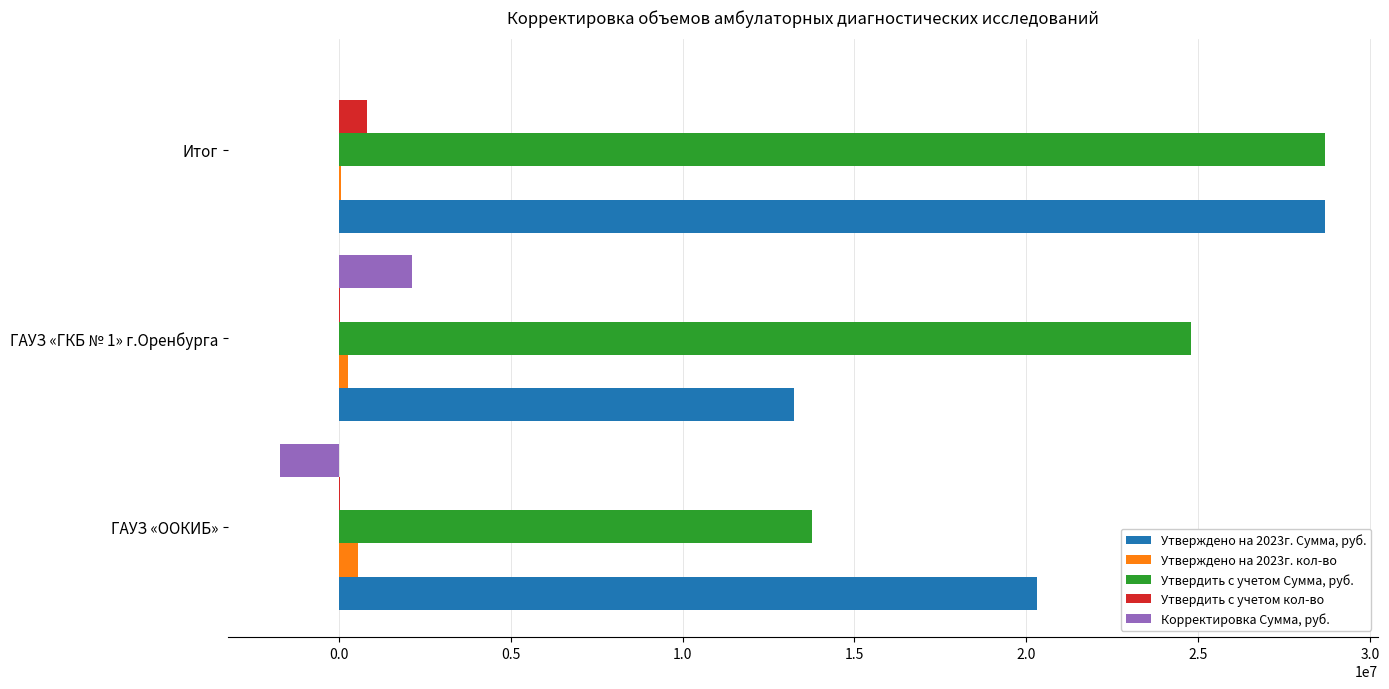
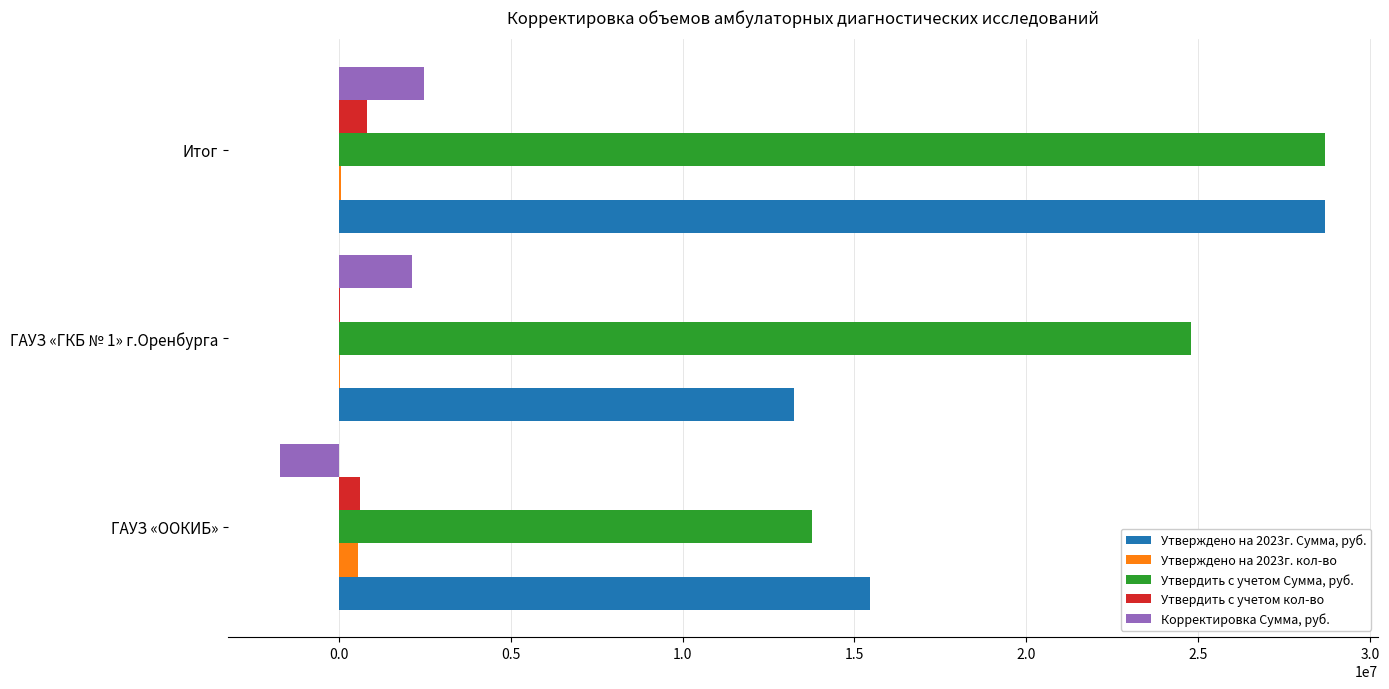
  {
    "Утверждено на 2023г. Сумма, руб.": {
      "Итог": 28700000,
      "ГАУЗ «ГКБ № 1» г.Оренбурга": 13200000,
-     "ГАУЗ «ООКИБ»": 20300000
+     "ГАУЗ «ООКИБ»": 15500000
    },
    "Утверждено на 2023г. кол-во": {
-     "ГАУЗ «ГКБ № 1» г.Оренбурга": 300000,
+     "ГАУЗ «ГКБ № 1» г.Оренбурга": 0,
      "ГАУЗ «ООКИБ»": 600000
    },
    "Утвердить с учетом Сумма, руб.": {
      "Итог": 28700000,
      "ГАУЗ «ГКБ № 1» г.Оренбурга": 24800000,
      "ГАУЗ «ООКИБ»": 13800000
    },
    "Утвердить с учетом кол-во": {
      "Итог": 800000,
-     "ГАУЗ «ООКИБ»": 0
+     "ГАУЗ «ООКИБ»": 600000
    },
    "Корректировка Сумма, руб.": {
-     "Итог": 0,
+     "Итог": 2500000,
      "ГАУЗ «ГКБ № 1» г.Оренбурга": 2100000,
      "ГАУЗ «ООКИБ»": -1700000
    }
  }
